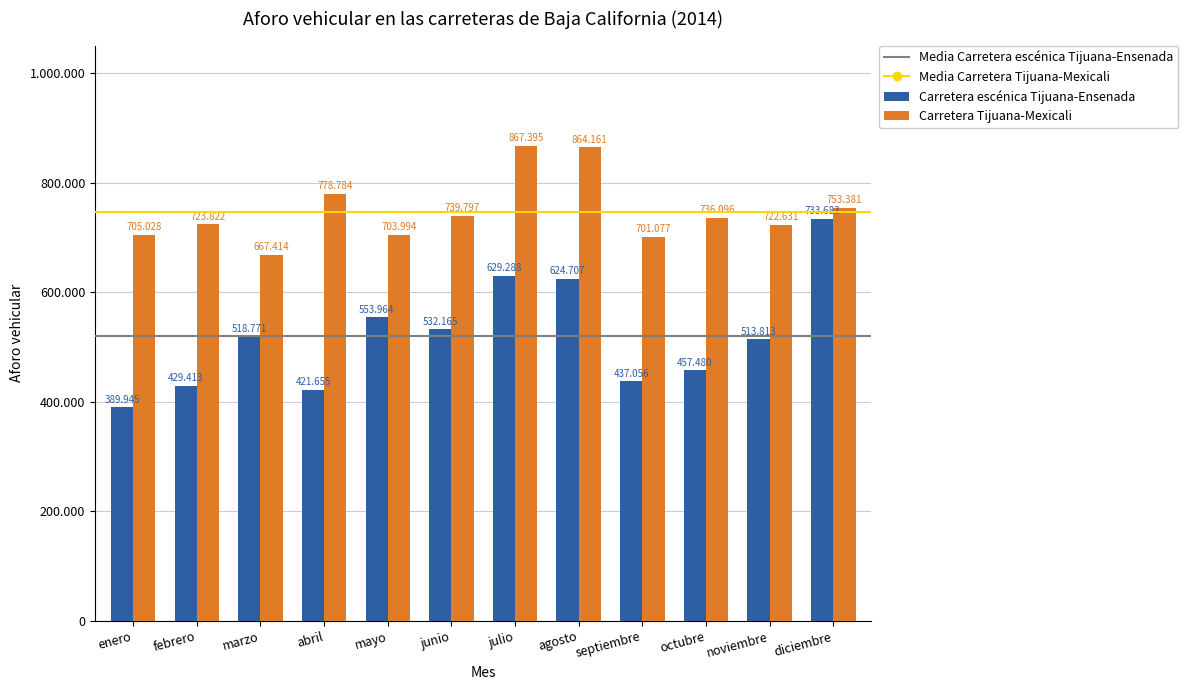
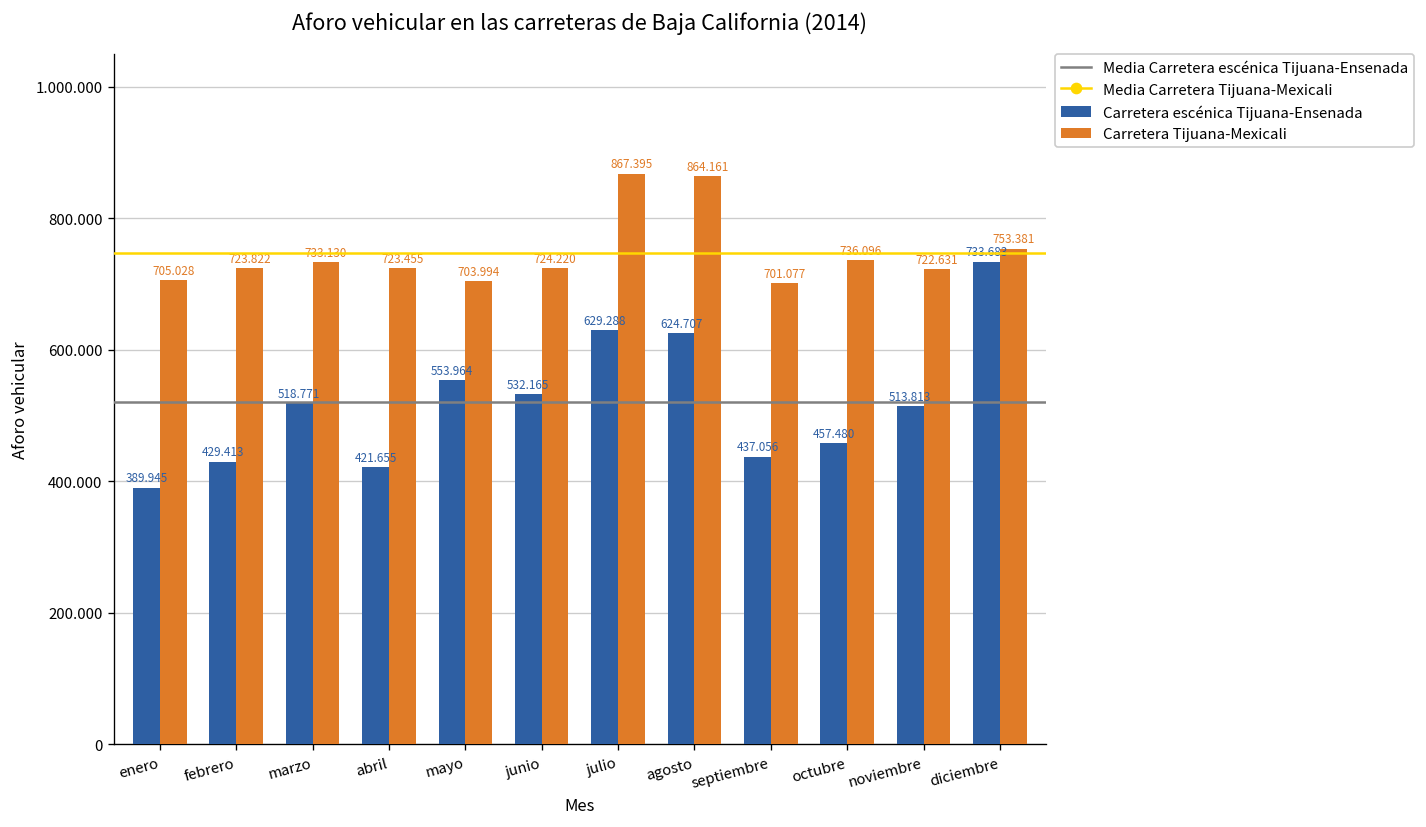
  {
    "Carretera Tijuana-Mexicali": {
-     "marzo": 667.414,
-     "abril": 778.784,
-     "junio": 739.797
+     "marzo": 733.130,
+     "abril": 723.455,
+     "junio": 724.220
    }
  }
